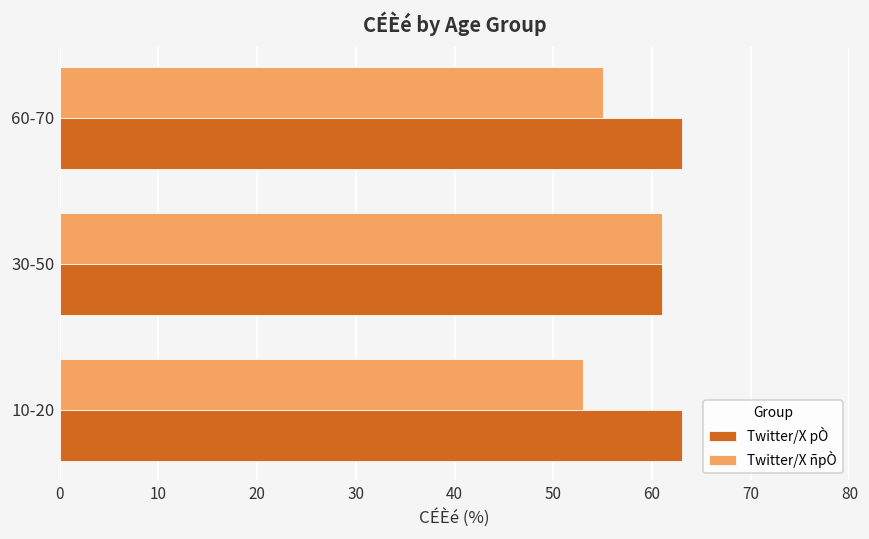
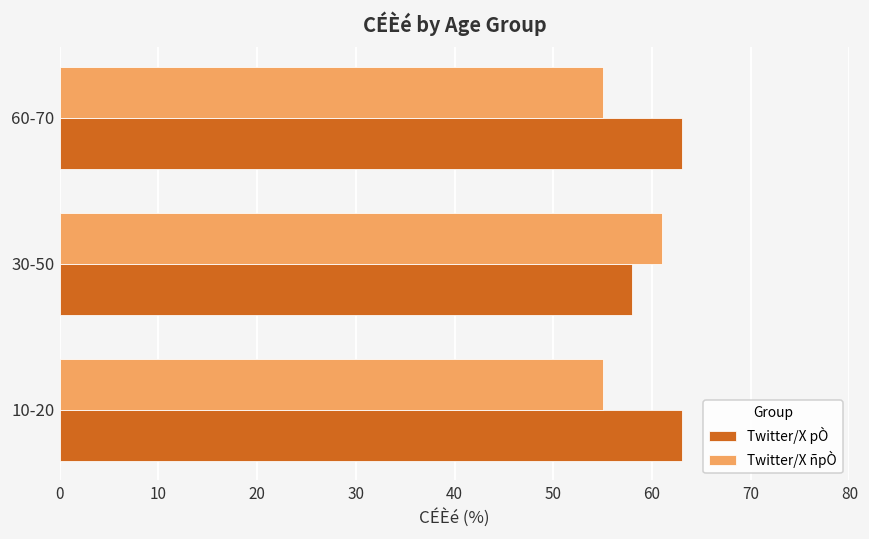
  {
    "Twitter/X pÒ": {
      "60-70": 63,
-     "30-50": 61,
+     "30-50": 58,
      "10-20": 63
    },
    "Twitter/X ñpÒ": {
      "60-70": 55,
      "30-50": 61,
-     "10-20": 53
+     "10-20": 55
    }
  }
